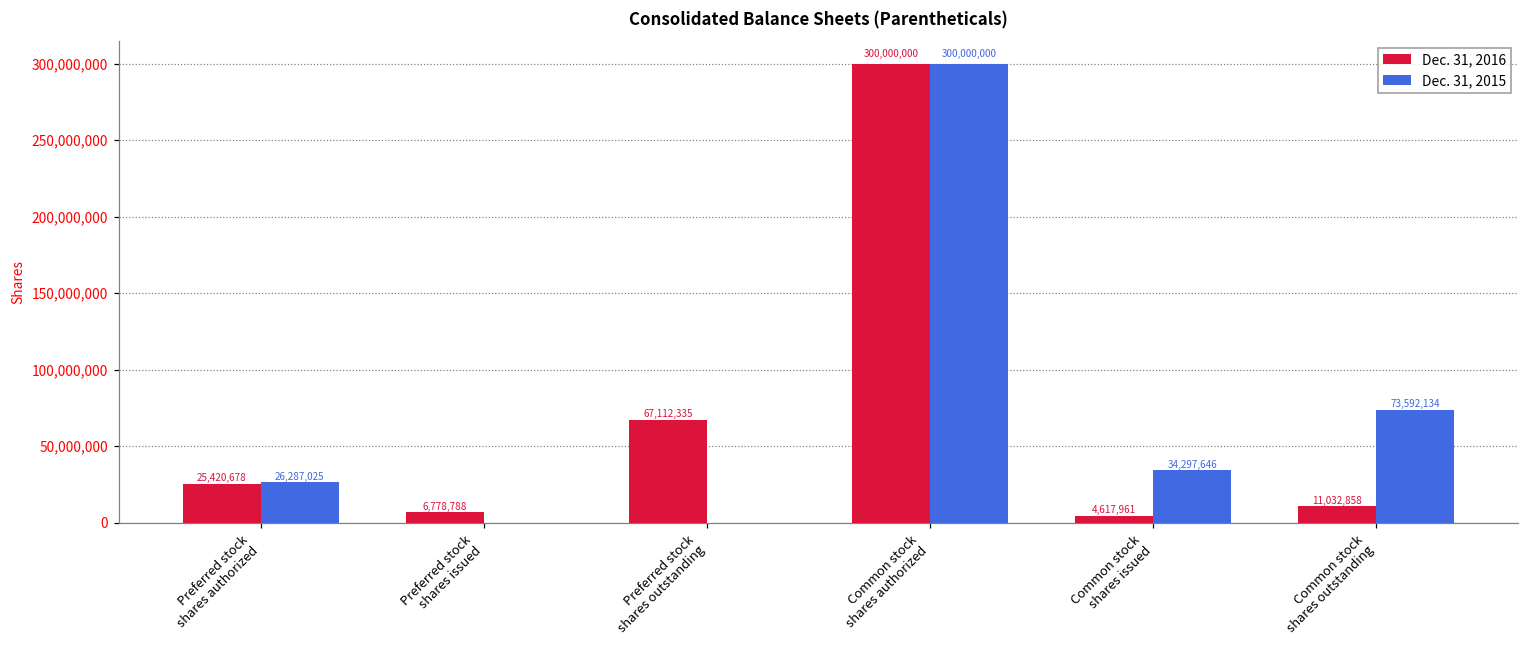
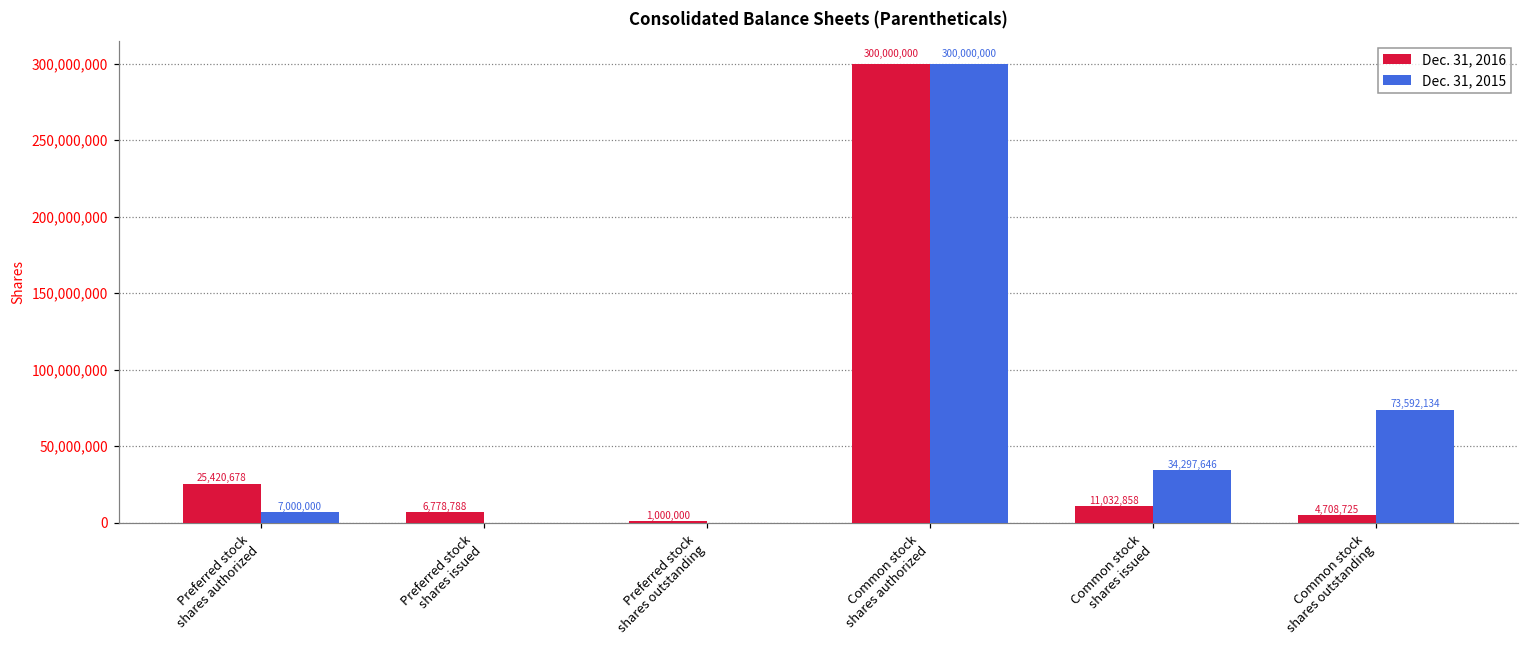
  {
    "Dec. 31, 2016": {
      "Preferred stock shares authorized": "25,420,678",
      "Preferred stock shares issued": "6,778,788",
-     "Preferred stock shares outstanding": "67,112,335",
+     "Preferred stock shares outstanding": "1,000,000",
      "Common stock shares authorized": "300,000,000",
-     "Common stock shares issued": "4,617,961",
-     "Common stock shares outstanding": "11,032,858"
+     "Common stock shares issued": "11,032,858",
+     "Common stock shares outstanding": "4,708,725"
    },
    "Dec. 31, 2015": {
-     "Preferred stock shares authorized": "26,287,025",
+     "Preferred stock shares authorized": "7,000,000",
      "Common stock shares authorized": "300,000,000",
      "Common stock shares issued": "34,297,646",
      "Common stock shares outstanding": "73,592,134"
    }
  }
